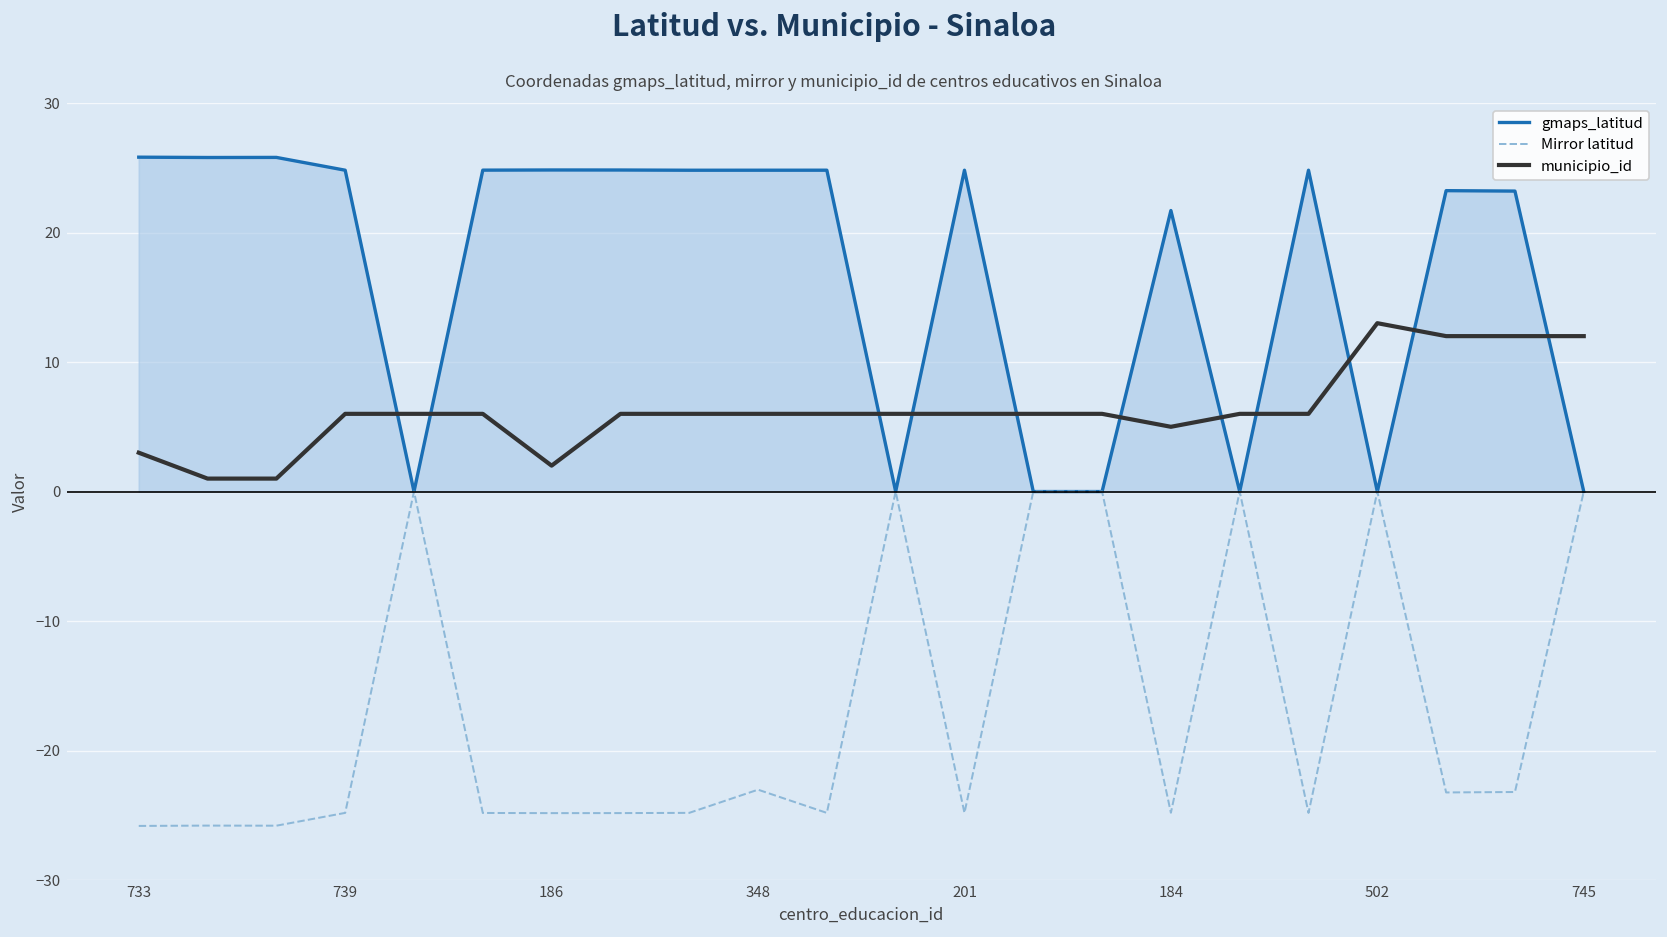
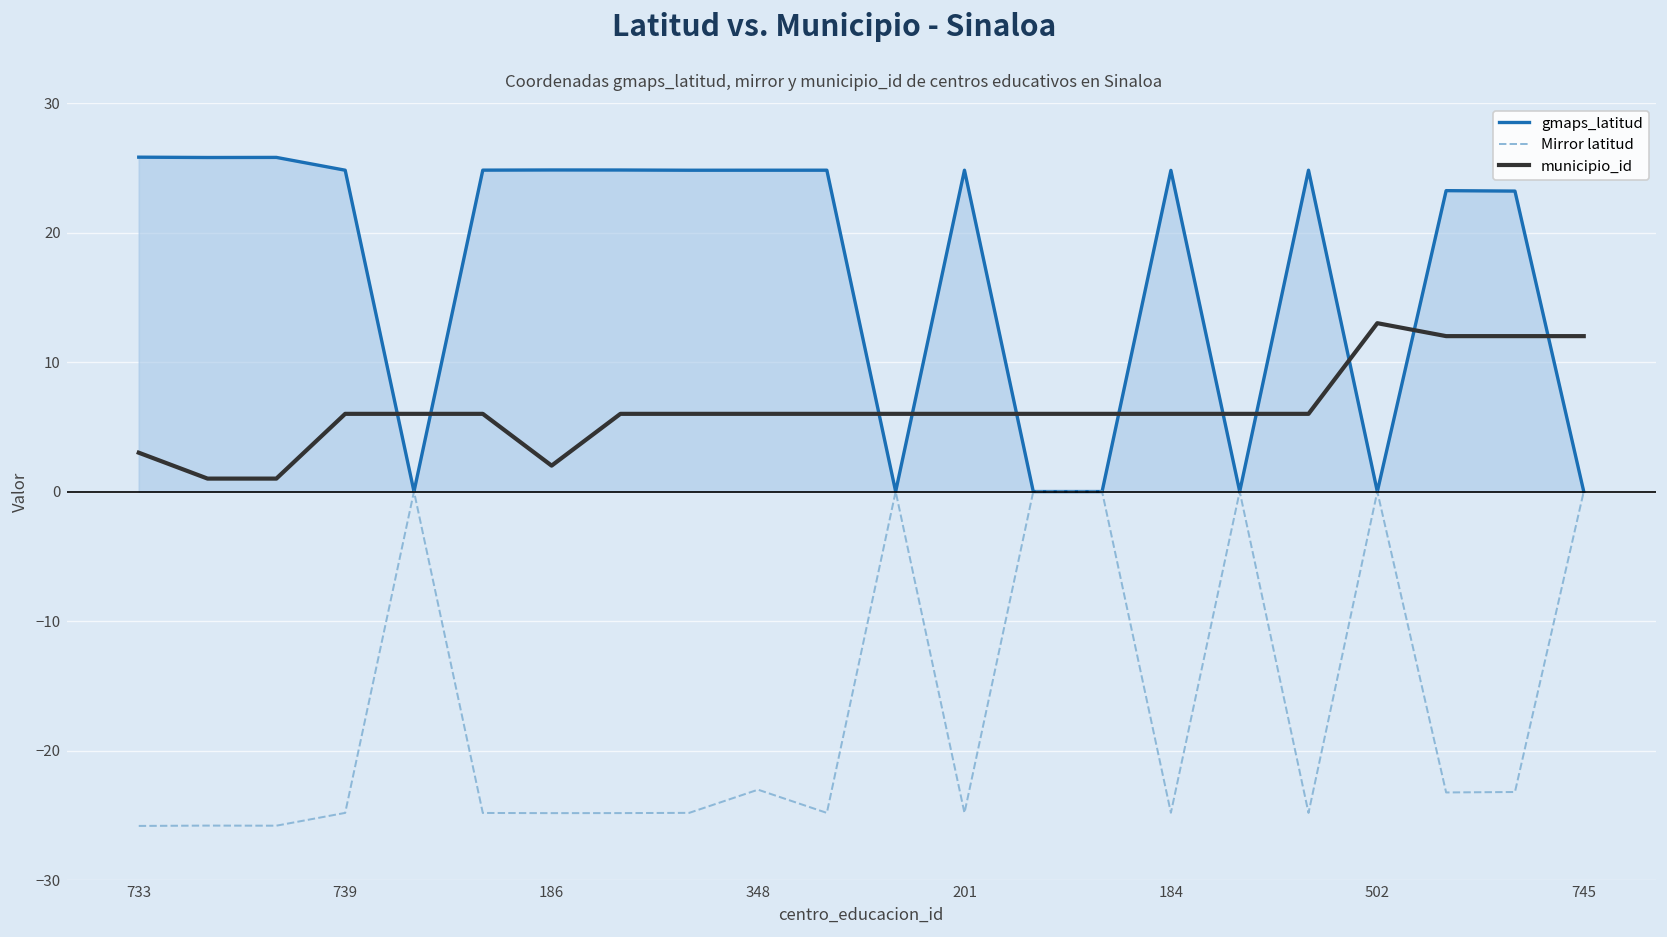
  {
    "gmaps_latitud": {
      "733": 25.8,
      "739": 24.8,
      "186": 24.8,
      "348": 24.8,
      "201": 24.8,
-     "184": 21.7
+     "184": 24.8
    },
    "Mirror latitud": {
      "733": -25.8,
      "739": -24.8,
      "186": -24.8,
      "348": -23.0,
      "201": -24.8,
      "184": -24.8
    },
    "municipio_id": {
      "733": 3,
      "739": 6,
      "186": 2,
      "348": 6,
      "201": 6,
-     "184": 5,
+     "184": 6,
      "502": 13,
      "745": 12
    }
  }
